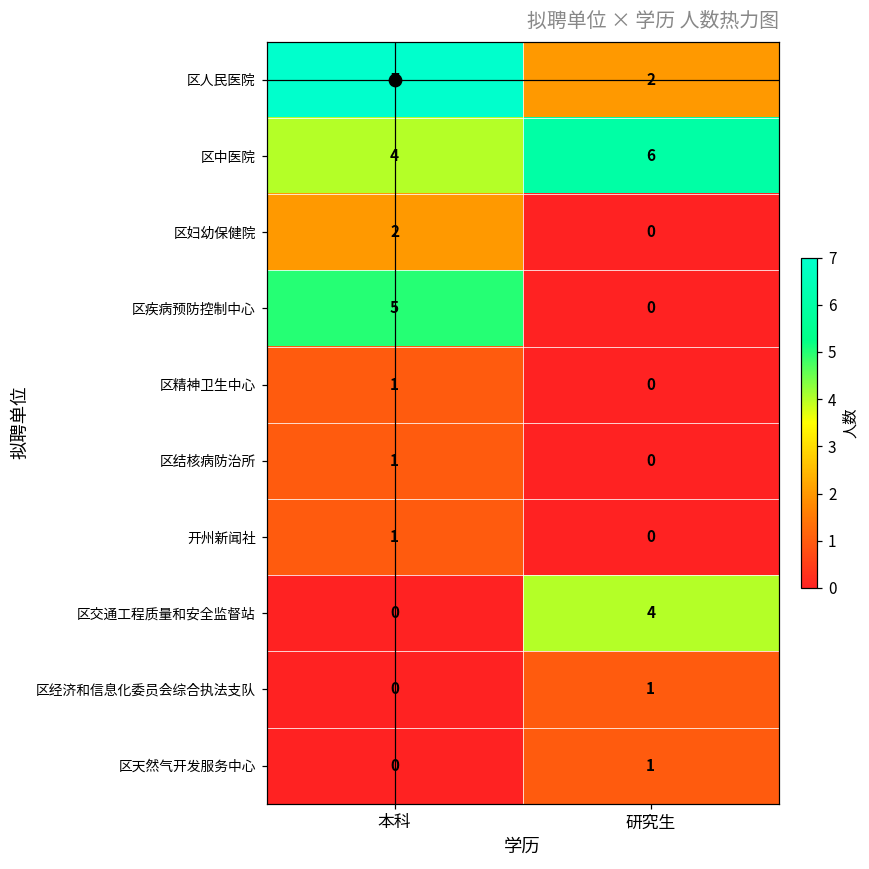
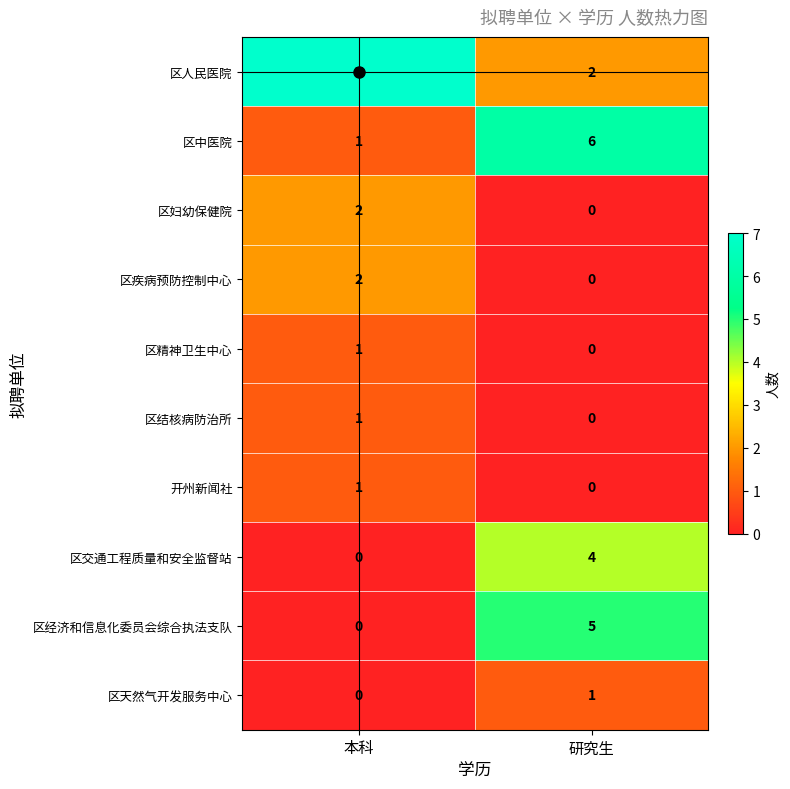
  {
    "区人民医院": {
      "研究生": 2
    },
    "区中医院": {
-     "本科": 4,
+     "本科": 1,
      "研究生": 6
    },
    "区妇幼保健院": {
      "本科": 2,
      "研究生": 0
    },
    "区疾病预防控制中心": {
-     "本科": 5,
+     "本科": 2,
      "研究生": 0
    },
    "区精神卫生中心": {
      "本科": 1,
      "研究生": 0
    },
    "区结核病防治所": {
      "本科": 1,
      "研究生": 0
    },
    "开州新闻社": {
      "本科": 1,
      "研究生": 0
    },
    "区交通工程质量和安全监督站": {
      "本科": 0,
      "研究生": 4
    },
    "区经济和信息化委员会综合执法支队": {
      "本科": 0,
-     "研究生": 1
+     "研究生": 5
    },
    "区天然气开发服务中心": {
      "本科": 0,
      "研究生": 1
    }
  }
